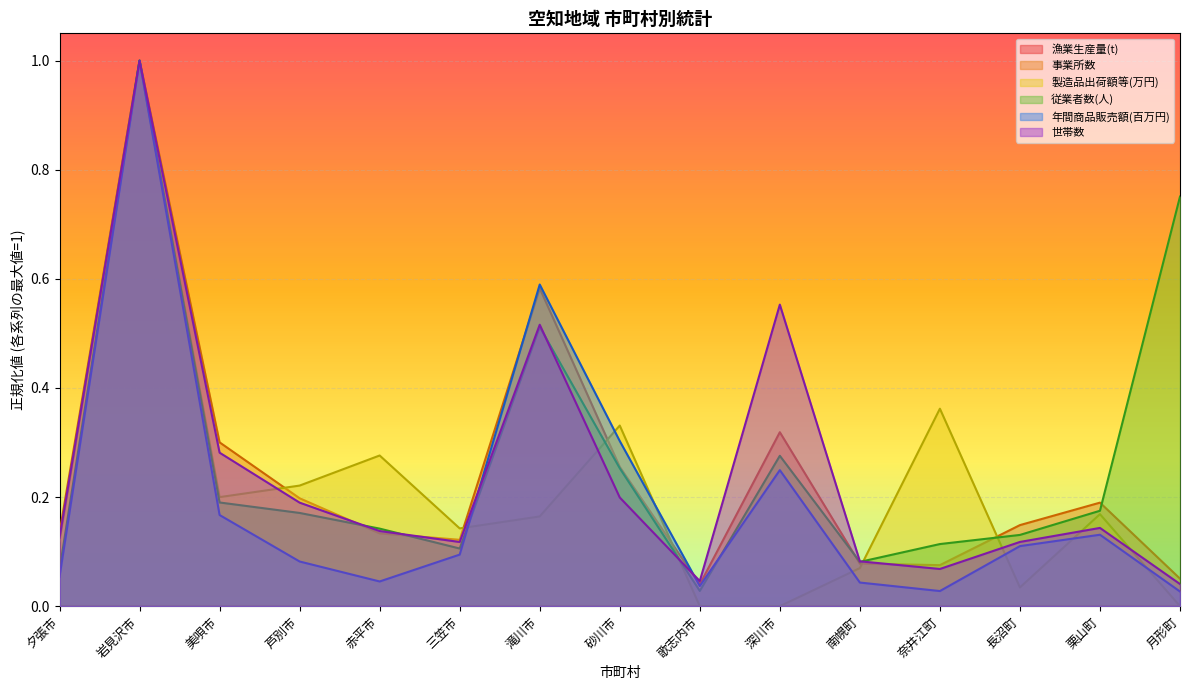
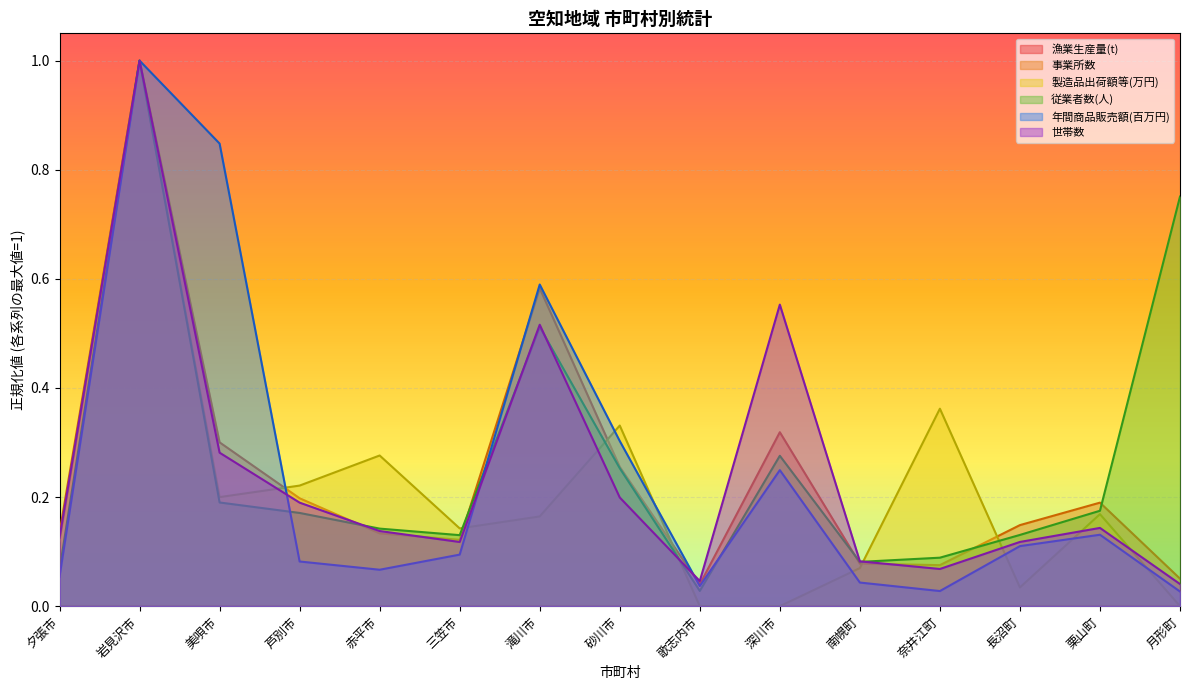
  {
    "従業者数(人)": {
      "夕張市": 0.07,
      "美唄市": 0.19,
      "芦別市": 0.17,
-     "三笠市": 0.11,
+     "三笠市": 0.13,
      "歌志内市": 0.03,
      "深川市": 0.28,
-     "奈井江町": 0.11,
+     "奈井江町": 0.09,
      "長沼町": 0.13,
      "栗山町": 0.17,
      "月形町": 0.75
    },
    "年間商品販売額(百万円)": {
      "夕張市": 0.05,
-     "美唄市": 0.17,
+     "美唄市": 0.85,
      "芦別市": 0.08,
-     "赤平市": 0.05,
+     "赤平市": 0.07,
      "三笠市": 0.09,
      "滝川市": 0.59,
      "砂川市": 0.30,
      "深川市": 0.25,
      "南幌町": 0.04,
      "奈井江町": 0.03,
      "長沼町": 0.11,
      "栗山町": 0.13,
      "月形町": 0.03
    },
    "世帯数": {
      "夕張市": 0.13,
      "美唄市": 0.28,
      "芦別市": 0.19,
      "砂川市": 0.20,
      "歌志内市": 0.05,
      "深川市": 0.55,
      "奈井江町": 0.07,
      "長沼町": 0.12,
      "栗山町": 0.14,
      "月形町": 0.04
    }
  }
